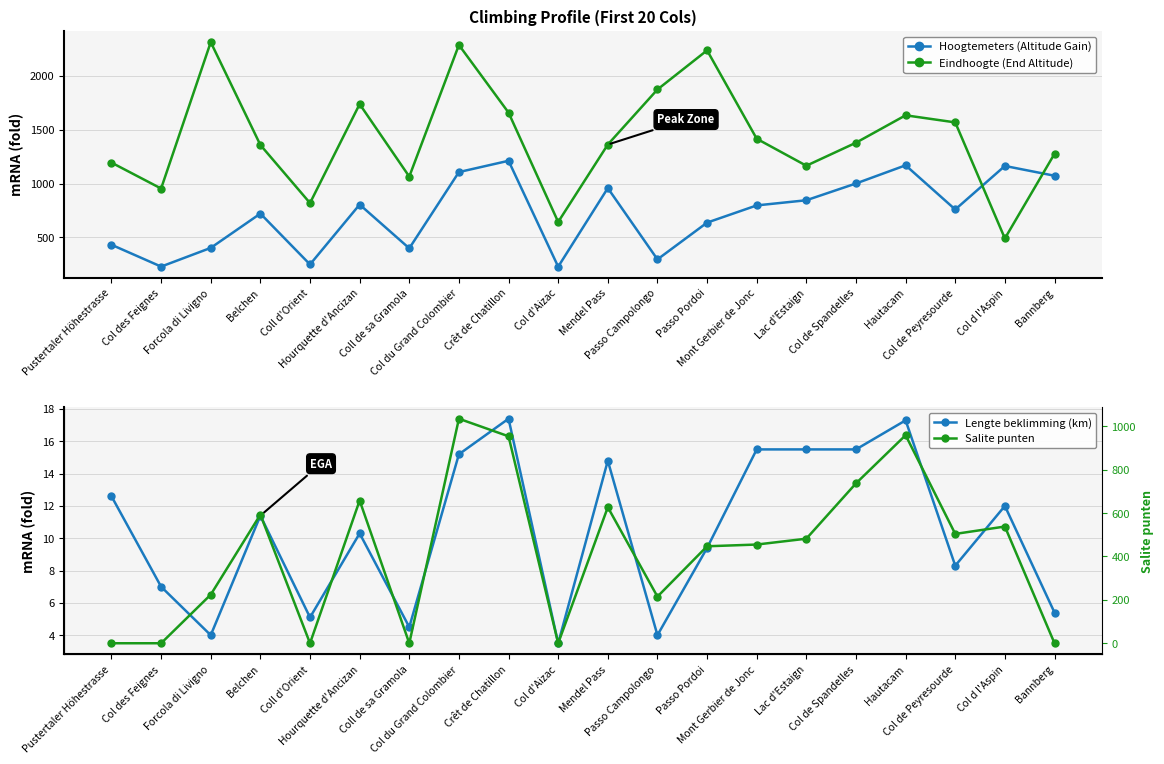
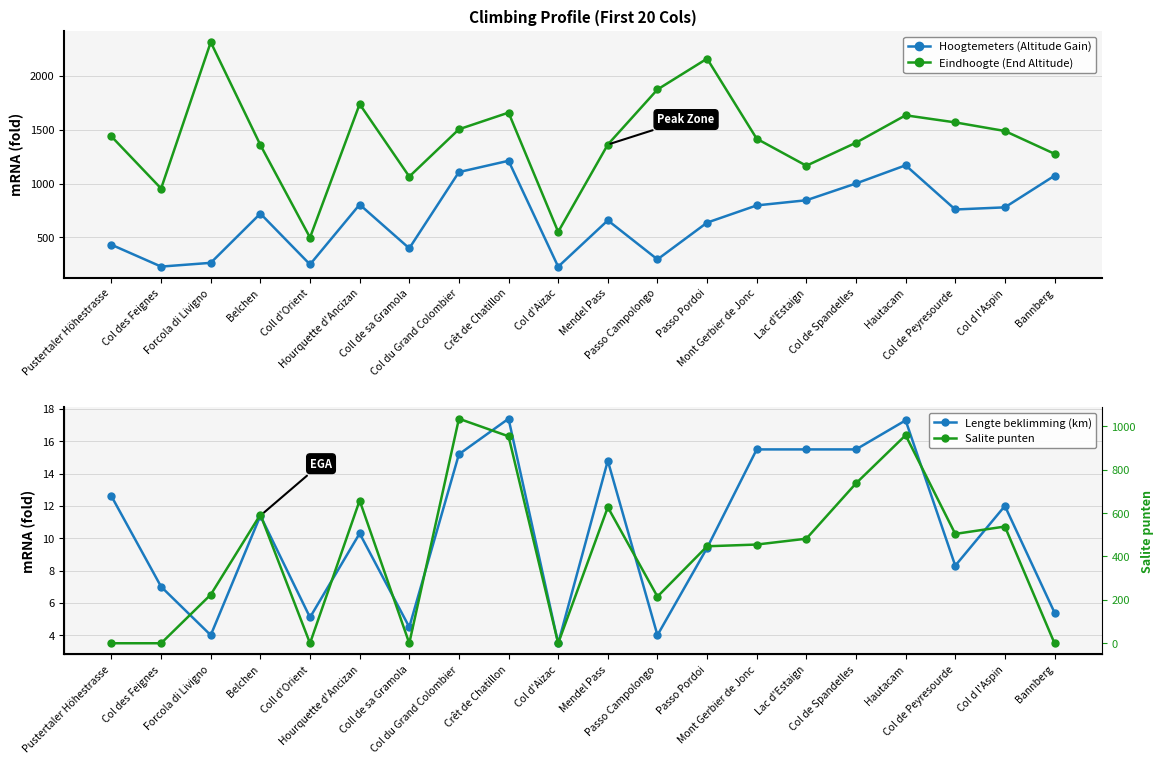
  {
    "Climbing Profile (First 20 Cols)": {
      "Hoogtemeters (Altitude Gain)": {
        "Pustertaler Höhestrasse": 430,
        "Col des Feignes": 230,
-       "Forcola di Livigno": 400,
+       "Forcola di Livigno": 260,
        "Belchen": 720,
        "Coll d'Orient": 250,
        "Hourquette d'Ancizan": 810,
        "Coll de sa Gramola": 400,
        "Col du Grand Colombier": 1110,
        "Crêt de Chatillon": 1210,
        "Col d'Aizac": 230,
-       "Mendel Pass": 960,
+       "Mendel Pass": 660,
        "Passo Campolongo": 300,
        "Passo Pordoi": 640,
        "Mont Gerbier de Jonc": 800,
        "Lac d'Estaign": 850,
        "Col de Spandelles": 1000,
        "Hautacam": 1170,
        "Col de Peyresourde": 760,
-       "Col d l'Aspin": 1160,
+       "Col d l'Aspin": 780,
        "Bannberg": 1070
      },
      "Eindhoogte (End Altitude)": {
-       "Pustertaler Höhestrasse": 1200,
+       "Pustertaler Höhestrasse": 1440,
        "Col des Feignes": 950,
        "Forcola di Livigno": 2320,
        "Belchen": 1360,
-       "Coll d'Orient": 820,
+       "Coll d'Orient": 500,
        "Hourquette d'Ancizan": 1740,
        "Coll de sa Gramola": 1070,
-       "Col du Grand Colombier": 2290,
+       "Col du Grand Colombier": 1510,
        "Crêt de Chatillon": 1660,
-       "Col d'Aizac": 640,
+       "Col d'Aizac": 550,
        "Mendel Pass": 1360,
        "Passo Campolongo": 1880,
-       "Passo Pordoi": 2240,
+       "Passo Pordoi": 2160,
        "Mont Gerbier de Jonc": 1420,
        "Lac d'Estaign": 1170,
        "Col de Spandelles": 1380,
        "Hautacam": 1640,
        "Col de Peyresourde": 1570,
-       "Col d l'Aspin": 490,
+       "Col d l'Aspin": 1490,
        "Bannberg": 1280
      }
    }
  }
